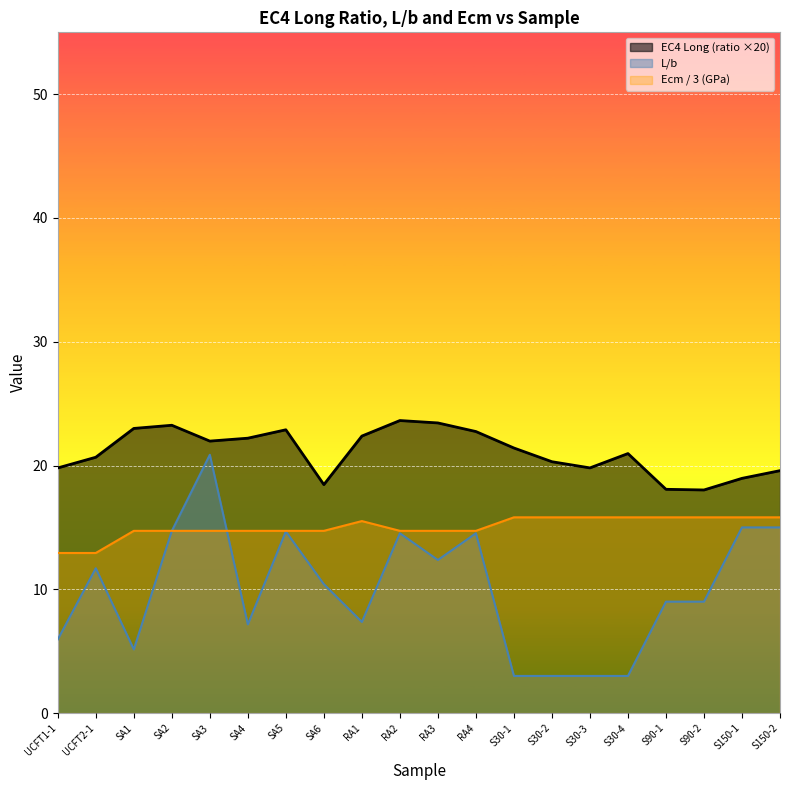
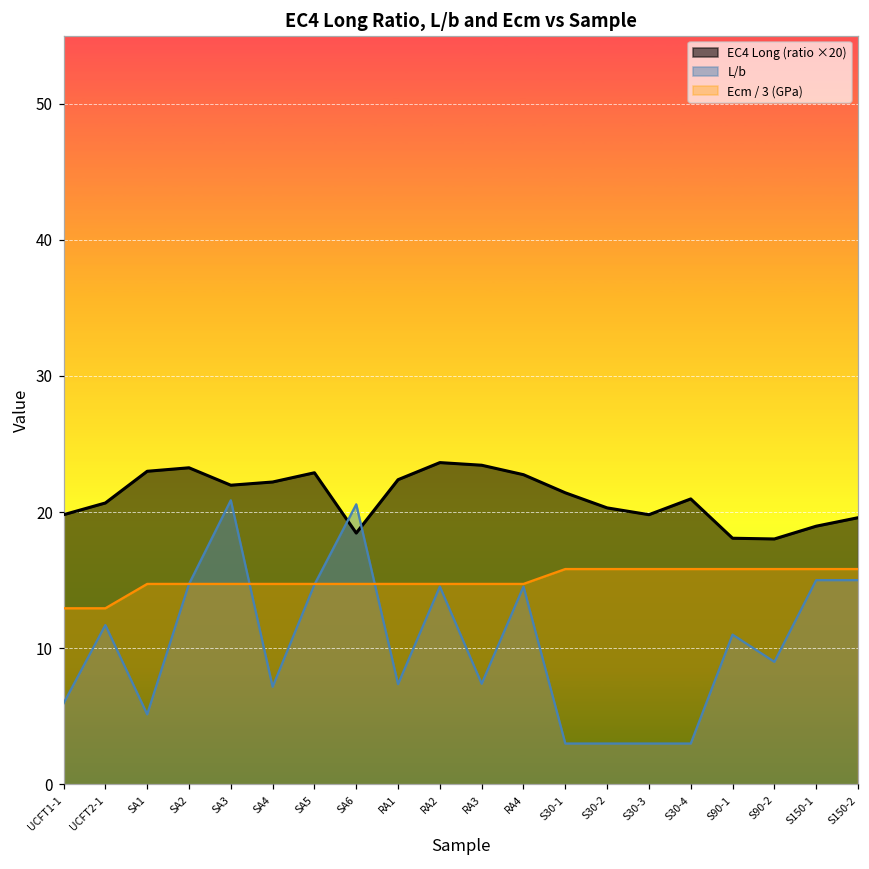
  {
    "EC4 Long (ratio ×20)": {
      "UCFT1-1": 19.8,
      "UCFT2-1": 20.7,
      "SA1": 23.0,
      "SA2": 23.3,
      "SA3": 22.0,
      "SA4": 22.2,
      "SA5": 22.9,
      "SA6": 18.5,
      "RA1": 22.4,
      "RA2": 23.6,
      "RA3": 23.4,
      "RA4": 22.7,
      "S30-1": 21.4,
      "S30-2": 20.3,
      "S30-3": 19.8,
      "S30-4": 21.0,
      "S90-1": 18.1,
      "S90-2": 18.0,
      "S150-1": 19.0,
      "S150-2": 19.6
    },
    "L/b": {
      "UCFT1-1": 6.0,
      "UCFT2-1": 11.7,
      "SA1": 5.1,
      "SA3": 20.9,
      "SA4": 7.2,
-     "SA6": 10.4,
+     "SA6": 20.6,
      "RA1": 7.4,
-     "RA3": 12.4,
+     "RA3": 7.4,
      "S30-1": 3.0,
      "S30-2": 3.0,
      "S30-3": 3.0,
      "S30-4": 3.0,
-     "S90-1": 9,
+     "S90-1": 11,
      "S90-2": 9.0,
      "S150-1": 15.0,
      "S150-2": 15.0
    },
    "Ecm / 3 (GPa)": {
      "UCFT1-1": 12.9,
      "UCFT2-1": 12.9,
      "SA1": 14.7,
      "SA3": 14.7,
      "SA4": 14.7,
      "SA6": 14.7,
-     "RA1": 15.5,
+     "RA1": 14.7,
      "RA3": 14.7,
      "S30-1": 15.8,
      "S30-2": 15.8,
      "S30-3": 15.8,
      "S30-4": 15.8,
      "S90-1": 15.8,
      "S90-2": 15.8,
      "S150-1": 15.8,
      "S150-2": 15.8
    }
  }
